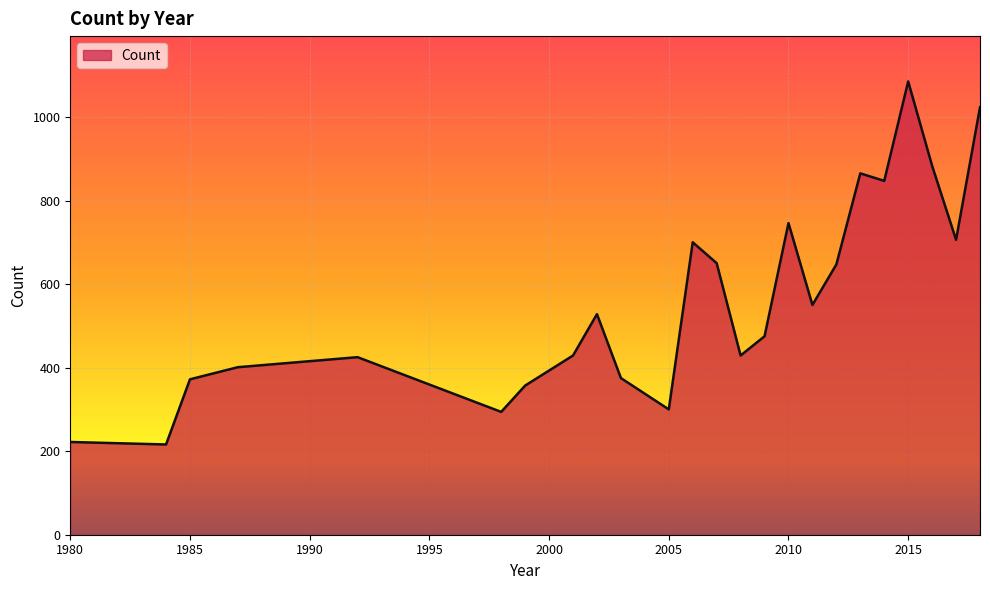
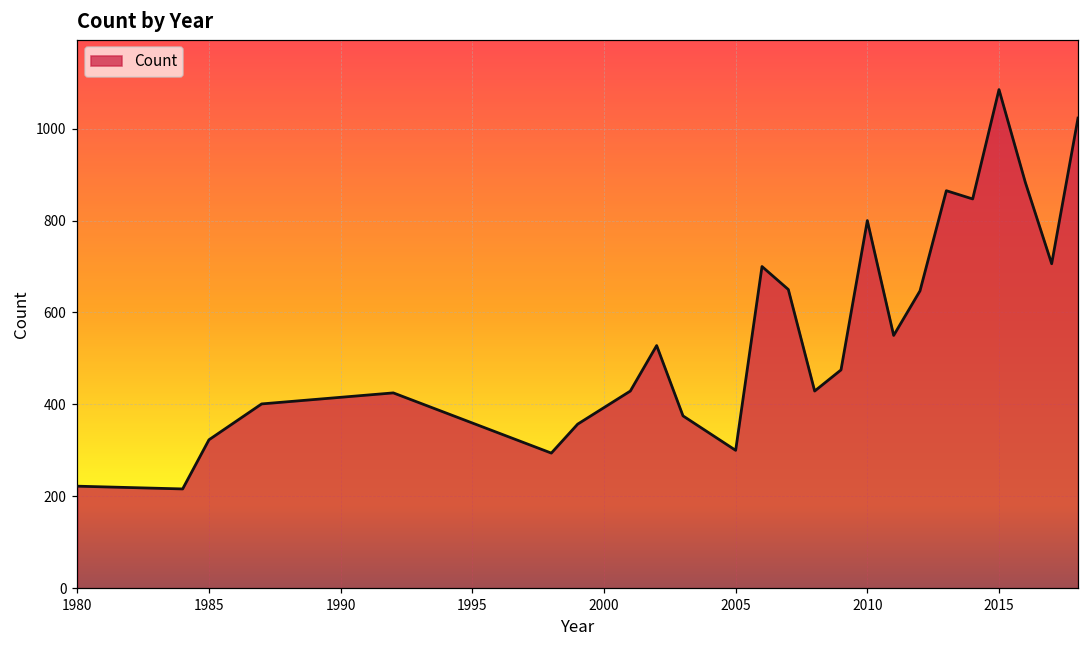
  {
    "1980": 220,
-   "1985": 370,
+   "1985": 320,
    "2005": 300,
-   "2010": 750,
+   "2010": 800,
    "2015": 1090
  }
